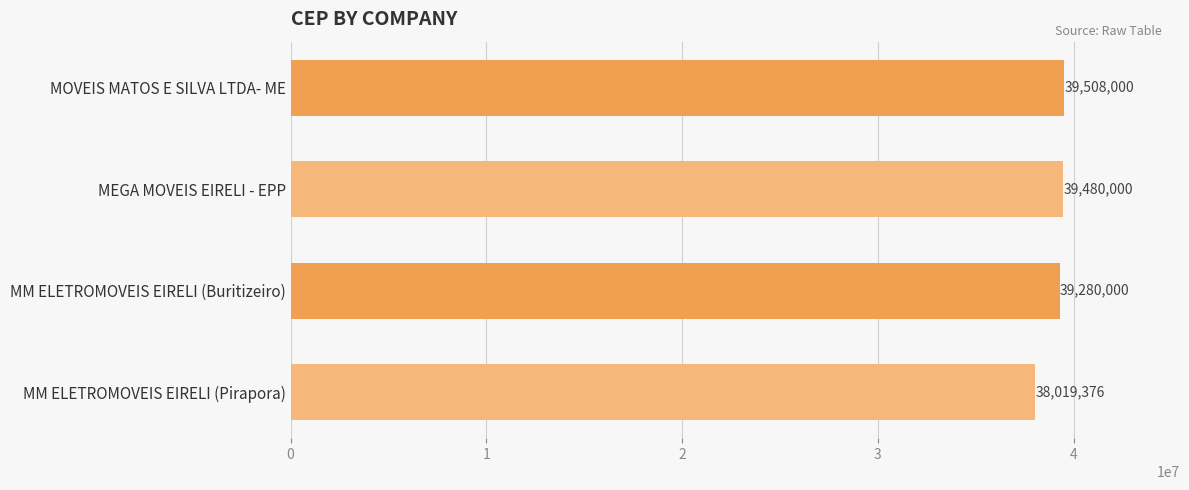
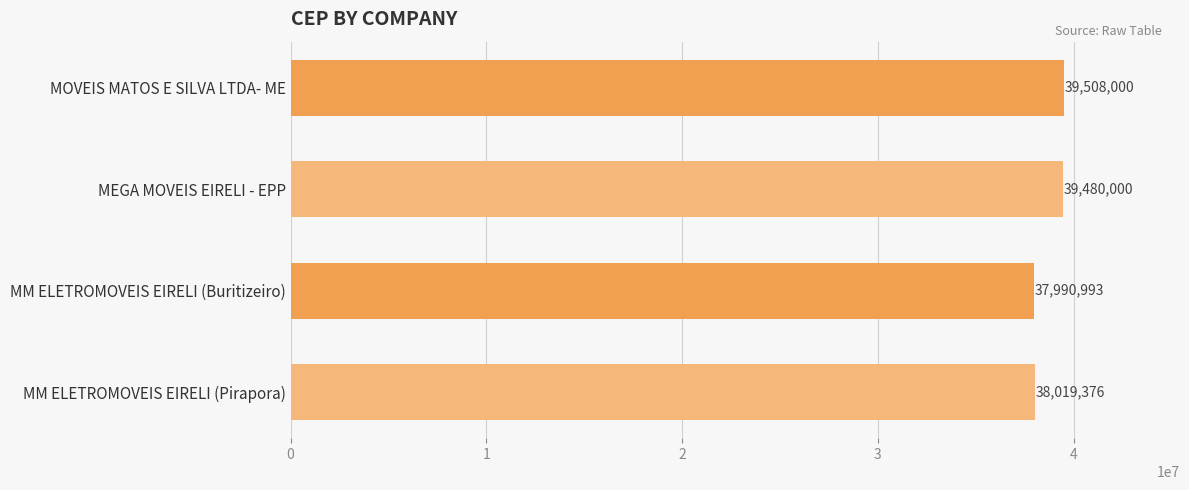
  {
    "MOVEIS MATOS E SILVA LTDA- ME": "39,508,000",
    "MEGA MOVEIS EIRELI - EPP": "39,480,000",
-   "MM ELETROMOVEIS EIRELI (Buritizeiro)": "39,280,000",
+   "MM ELETROMOVEIS EIRELI (Buritizeiro)": "37,990,993",
    "MM ELETROMOVEIS EIRELI (Pirapora)": "38,019,376"
  }
